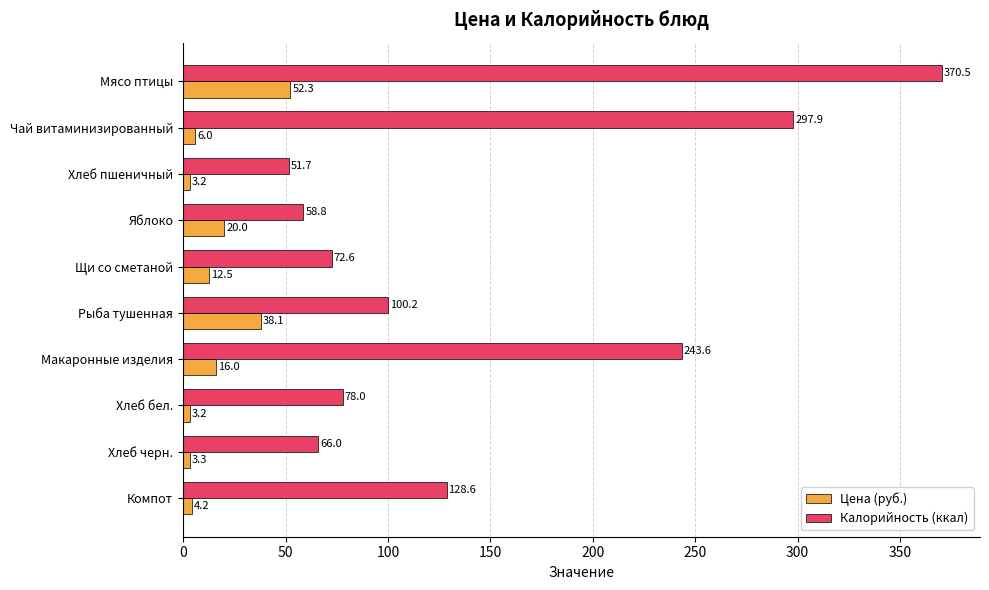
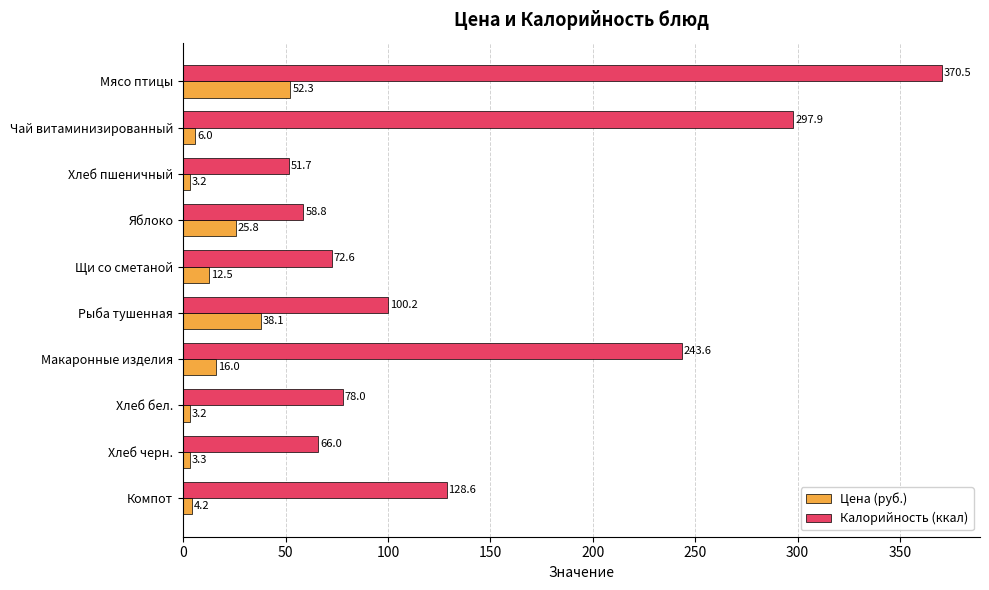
  {
    "Цена (руб.)": {
      "Мясо птицы": 52.3,
      "Чай витаминизированный": 6.0,
      "Хлеб пшеничный": 3.2,
-     "Яблоко": 20.0,
+     "Яблоко": 25.8,
      "Щи со сметаной": 12.5,
      "Рыба тушенная": 38.1,
      "Макаронные изделия": 16.0,
      "Хлеб бел.": 3.2,
      "Хлеб черн.": 3.3,
      "Компот": 4.2
    },
    "Калорийность (ккал)": {
      "Мясо птицы": 370.5,
      "Чай витаминизированный": 297.9,
      "Хлеб пшеничный": 51.7,
      "Яблоко": 58.8,
      "Щи со сметаной": 72.6,
      "Рыба тушенная": 100.2,
      "Макаронные изделия": 243.6,
      "Хлеб бел.": 78.0,
      "Хлеб черн.": 66.0,
      "Компот": 128.6
    }
  }
